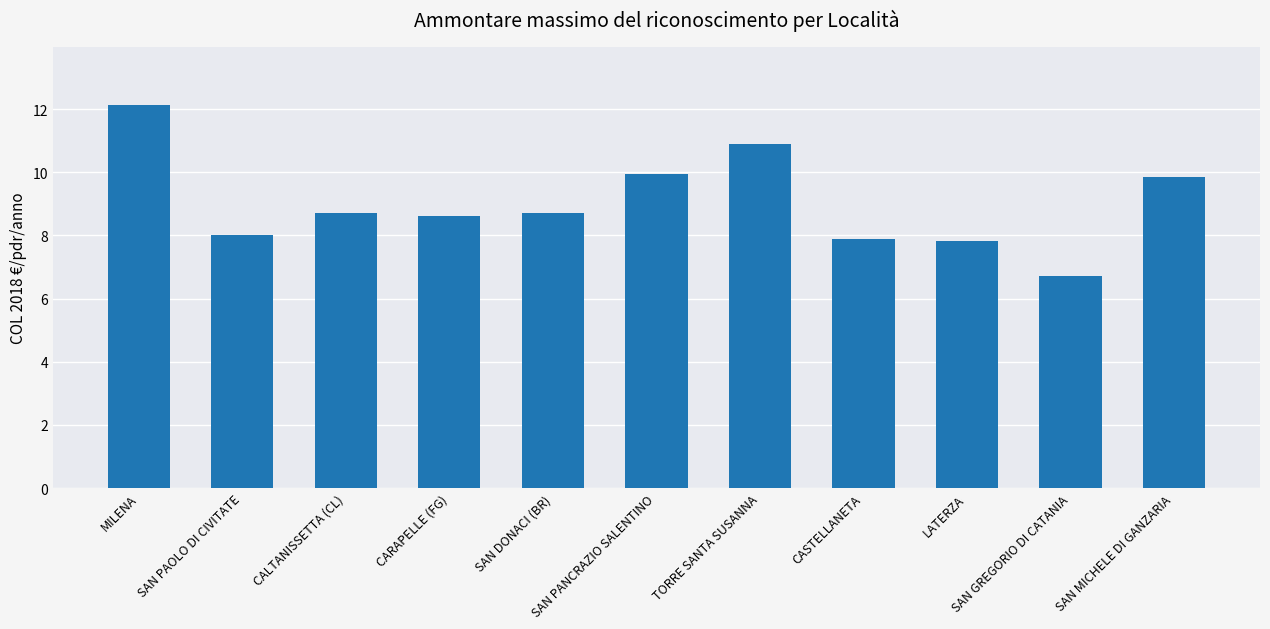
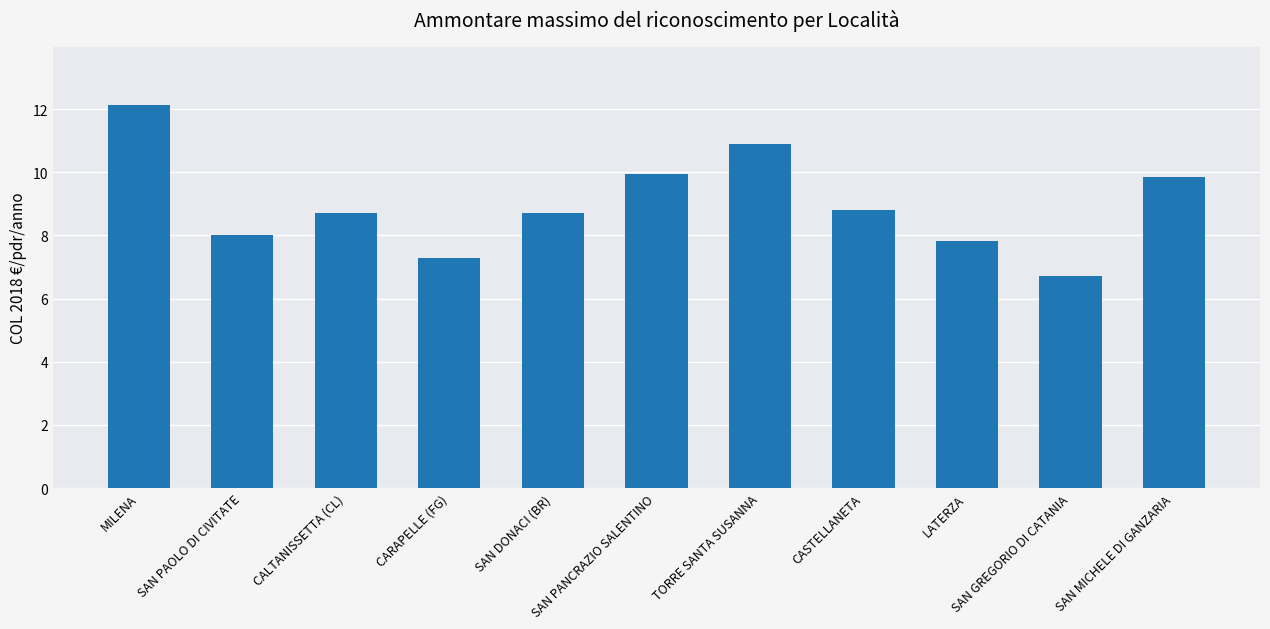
  {
    "MILENA": 12.1,
    "SAN PAOLO DI CIVITATE": 8.0,
    "CALTANISSETTA (CL)": 8.7,
-   "CARAPELLE (FG)": 8.6,
+   "CARAPELLE (FG)": 7.3,
    "SAN DONACI (BR)": 8.7,
    "SAN PANCRAZIO SALENTINO": 10.0,
    "TORRE SANTA SUSANNA": 10.9,
-   "CASTELLANETA": 7.9,
+   "CASTELLANETA": 8.8,
    "LATERZA": 7.8,
    "SAN GREGORIO DI CATANIA": 6.7,
    "SAN MICHELE DI GANZARIA": 9.9
  }
